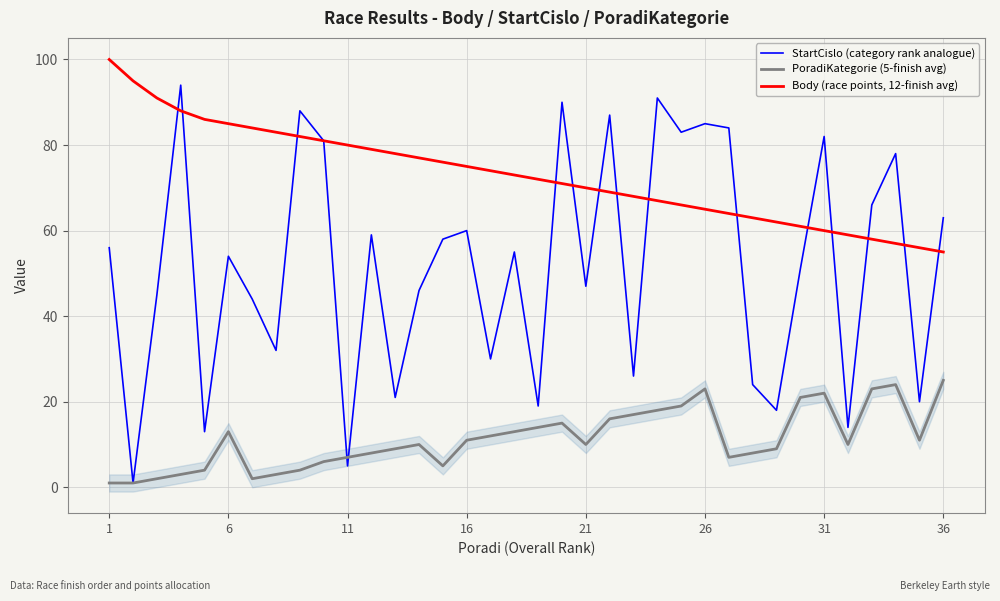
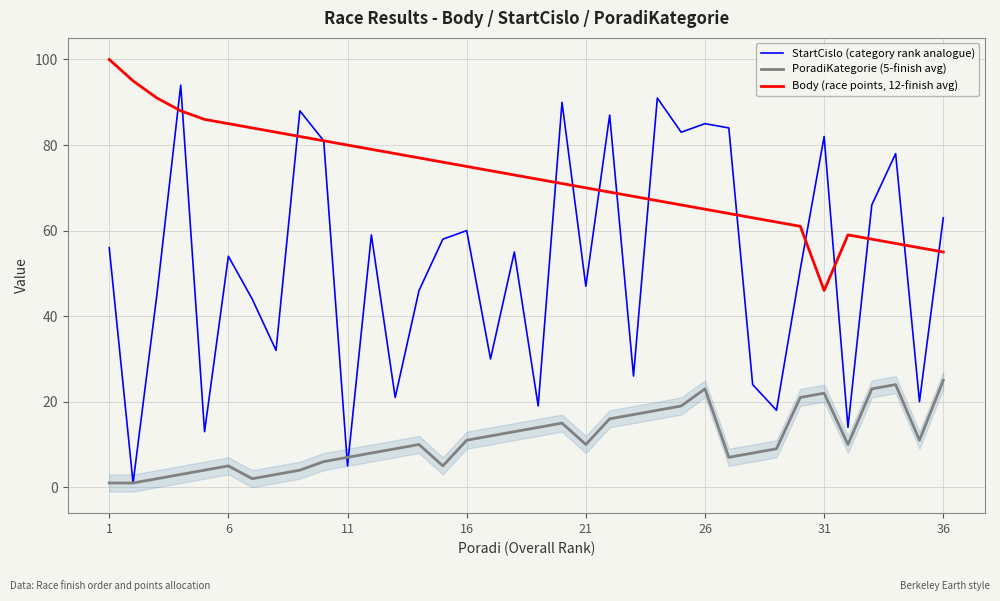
  {
    "StartCislo (category rank analogue)": {
      "1": 56,
      "6": 54,
      "11": 5,
      "16": 60,
      "21": 47,
      "26": 85,
      "31": 82,
      "36": 63
    },
    "PoradiKategorie (5-finish avg)": {
      "1": 1,
-     "6": 13,
+     "6": 5,
      "11": 7,
      "16": 11,
      "21": 10,
      "26": 23,
      "31": 22,
      "36": 25
    },
    "Body (race points, 12-finish avg)": {
      "1": 100,
      "6": 85,
      "11": 80,
      "16": 75,
      "21": 70,
      "26": 65,
-     "31": 60,
+     "31": 46,
      "36": 55
    }
  }
